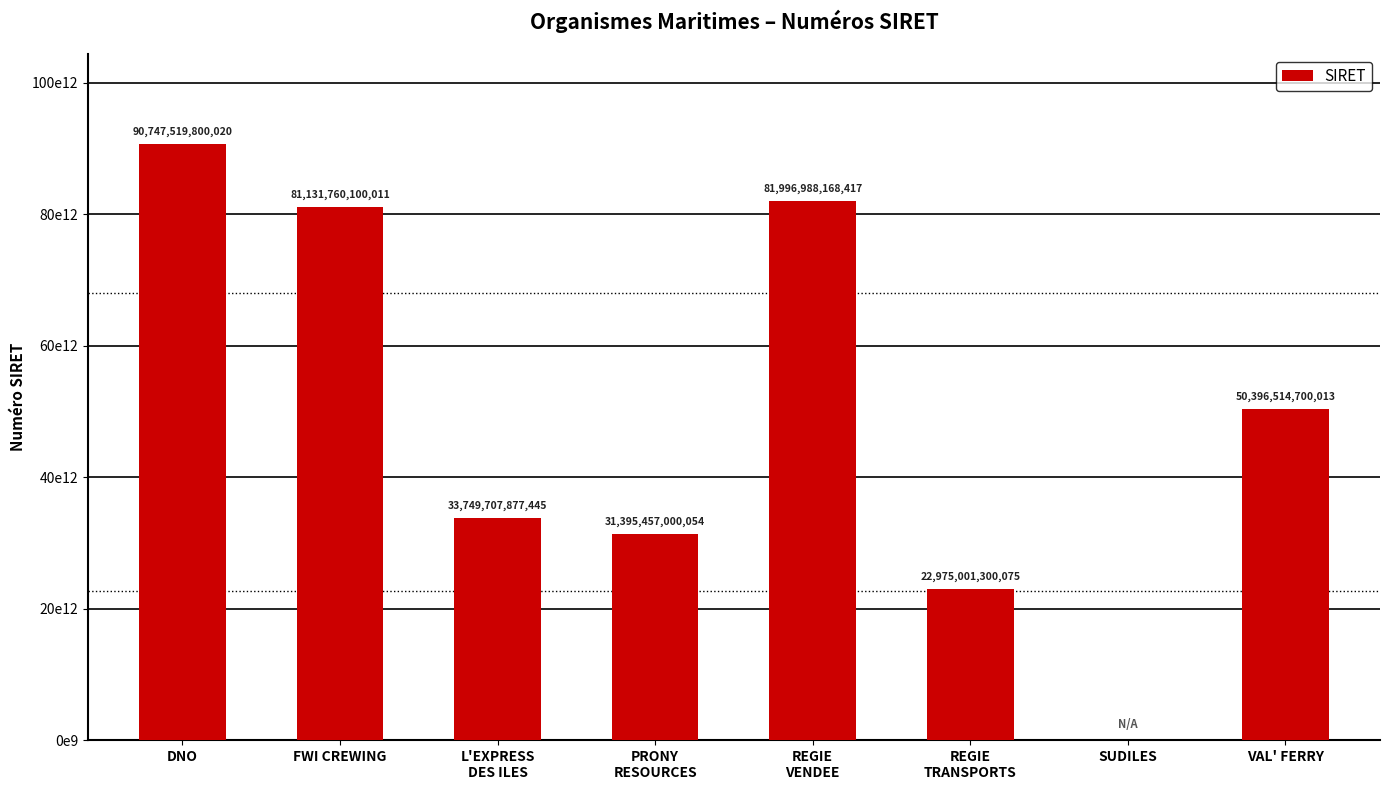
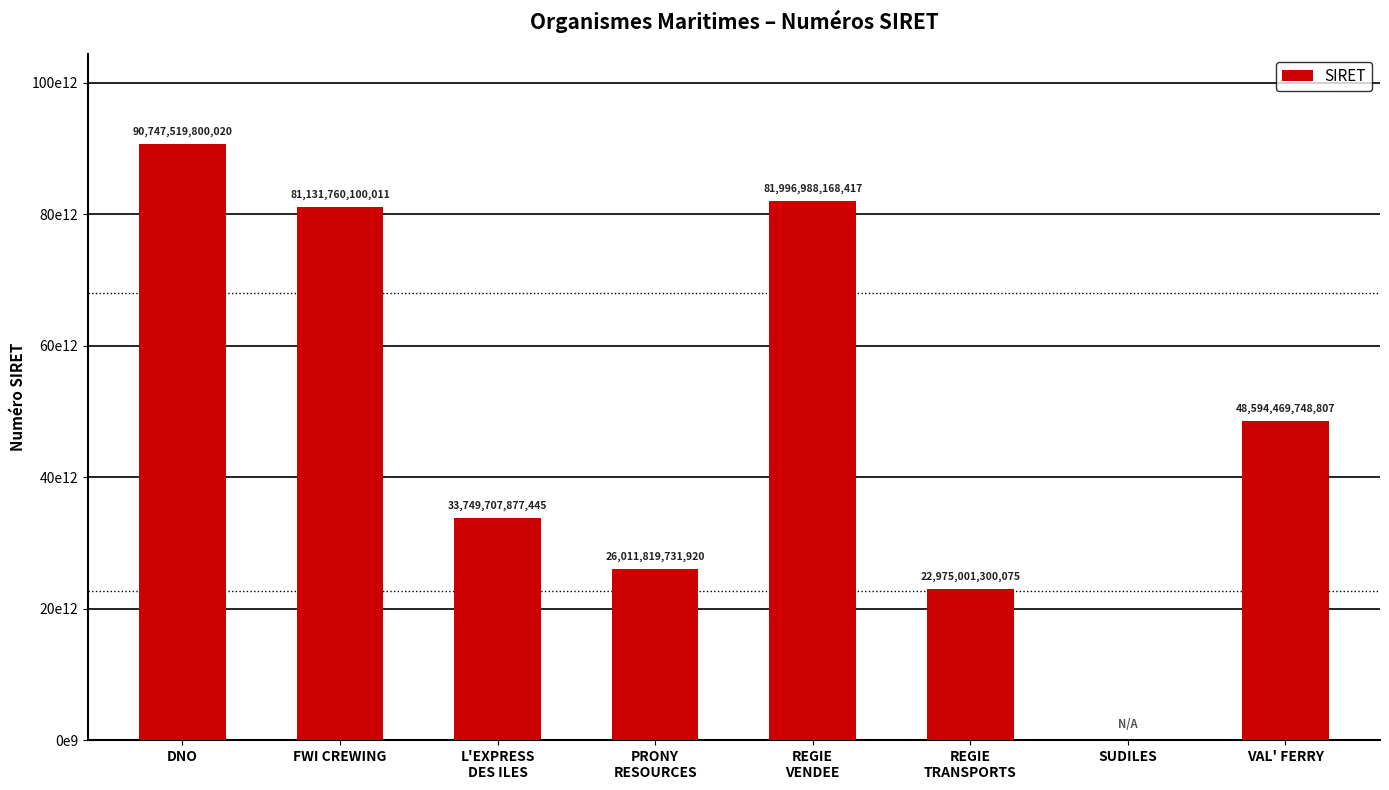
  {
    "DNO": "90,747,519,800,020",
    "FWI CREWING": "81,131,760,100,011",
    "L'EXPRESS DES ILES": "33,749,707,877,445",
-   "PRONY RESOURCES": "31,395,457,000,054",
+   "PRONY RESOURCES": "26,011,819,731,920",
    "REGIE VENDEE": "81,996,988,168,417",
    "REGIE TRANSPORTS": "22,975,001,300,075",
-   "VAL' FERRY": "50,396,514,700,013"
+   "VAL' FERRY": "48,594,469,748,807"
  }
